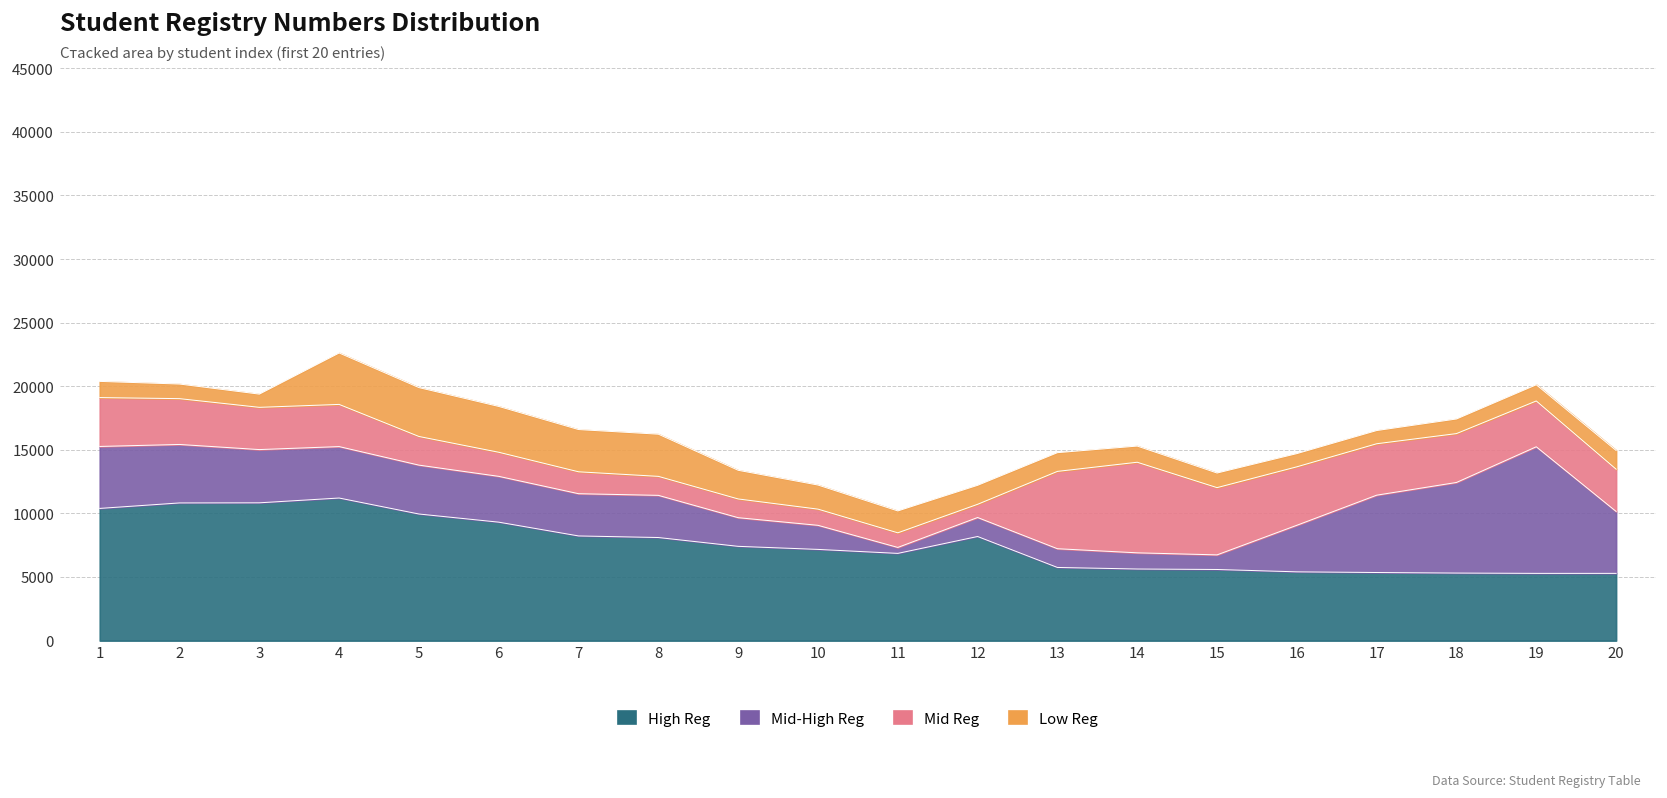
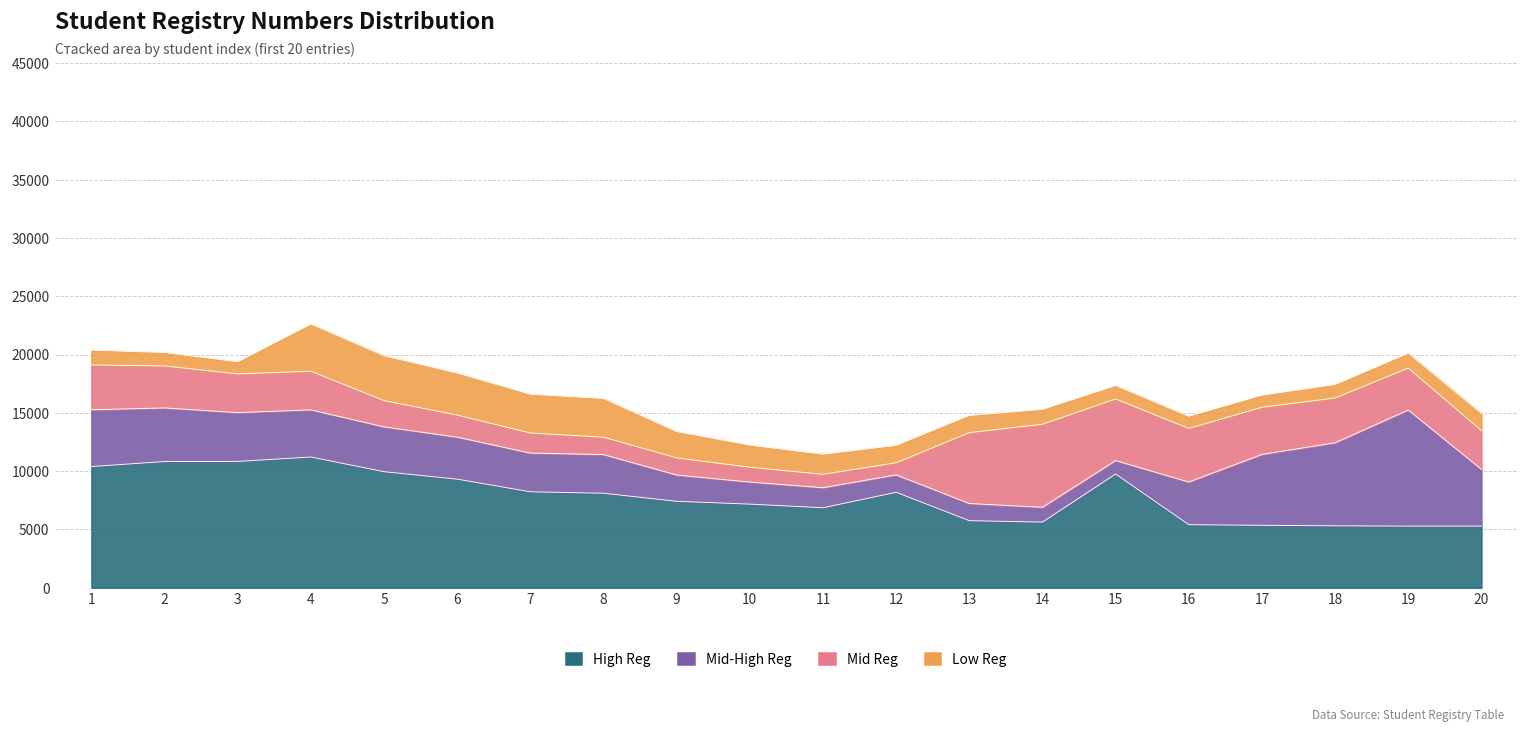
  {
    "High Reg": {
      "1": 10400,
      "2": 10800,
      "3": 10800,
      "4": 11200,
      "5": 10000,
      "6": 9300,
      "7": 8200,
      "8": 8100,
      "9": 7400,
      "10": 7200,
      "11": 6900,
      "12": 8200,
      "13": 5800,
      "14": 5600,
-     "15": 5600,
+     "15": 9800,
      "16": 5400,
      "17": 5400,
      "18": 5300,
      "19": 5300,
      "20": 5300
    },
    "Mid-High Reg": {
      "1": 4900,
      "2": 4600,
      "3": 4200,
      "4": 4000,
      "5": 3800,
      "6": 3600,
      "7": 3300,
      "8": 3300,
      "9": 2300,
      "10": 1900,
-     "11": 500,
+     "11": 1700,
      "12": 1500,
      "13": 1500,
      "14": 1300,
      "15": 1100,
      "16": 3700,
      "17": 6100,
      "18": 7100,
      "19": 10000,
      "20": 4900
    },
    "Mid Reg": {
      "1": 3800,
      "2": 3600,
      "3": 3300,
      "4": 3300,
      "5": 2300,
      "6": 1900,
      "7": 1700,
      "8": 1500,
      "9": 1500,
      "10": 1300,
      "11": 1100,
      "12": 1000,
      "13": 6100,
      "14": 7100,
      "15": 5300,
      "16": 4600,
      "17": 4000,
      "18": 3800,
      "19": 3600,
      "20": 3300
    },
    "Low Reg": {
      "1": 1300,
      "2": 1100,
      "3": 1000,
      "4": 4000,
      "5": 3800,
      "6": 3600,
      "7": 3300,
      "8": 3300,
      "9": 2300,
      "10": 1900,
      "11": 1700,
      "12": 1500,
      "13": 1500,
      "14": 1300,
      "15": 1100,
      "16": 1000,
      "17": 1000,
      "18": 1100,
      "19": 1300,
      "20": 1500
    }
  }
